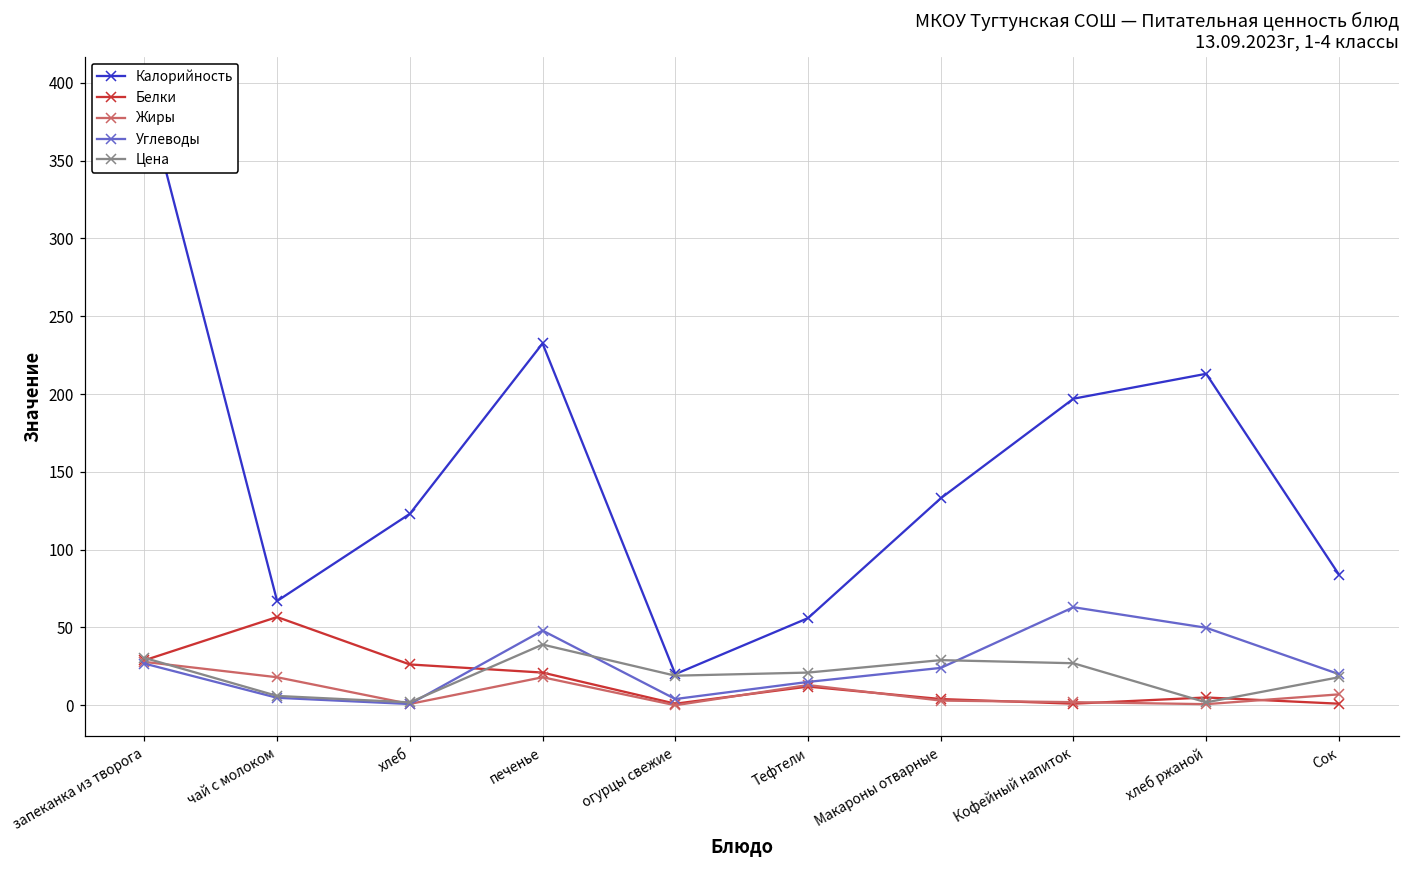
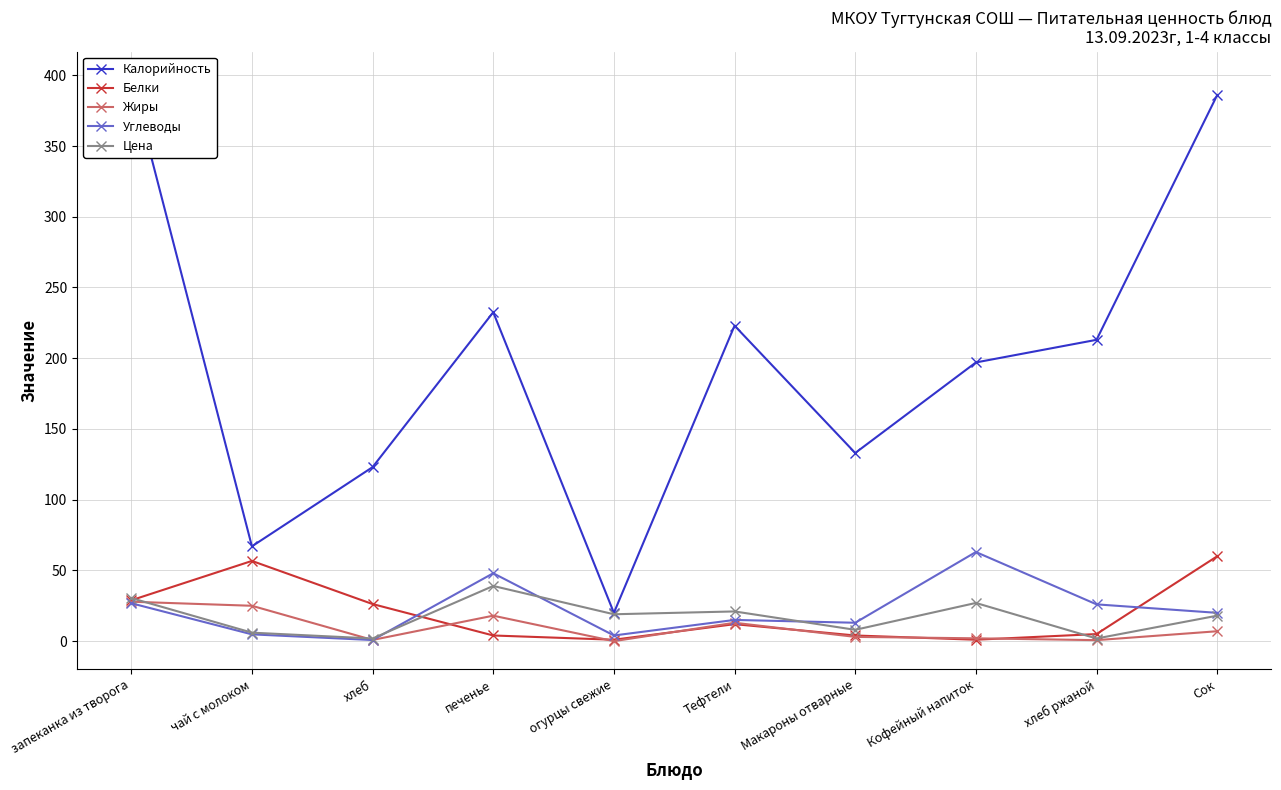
  {
    "Калорийность": {
      "чай с молоком": 67,
      "хлеб": 123,
      "печенье": 233,
-     "Тефтели": 56,
+     "Тефтели": 223,
      "Макароны отварные": 133,
      "Кофейный напиток": 197,
      "хлеб ржаной": 213,
-     "Сок": 84
+     "Сок": 386
    },
    "Белки": {
      "чай с молоком": 57,
      "хлеб": 26,
-     "печенье": 21,
+     "печенье": 4,
      "хлеб ржаной": 5,
-     "Сок": 1
+     "Сок": 60
    },
    "Жиры": {
-     "чай с молоком": 18,
+     "чай с молоком": 25,
      "печенье": 18,
      "Сок": 7
    },
    "Углеводы": {
      "печенье": 48,
      "огурцы свежие": 4,
      "Тефтели": 15,
-     "Макароны отварные": 24,
+     "Макароны отварные": 13,
      "Кофейный напиток": 63,
-     "хлеб ржаной": 50,
+     "хлеб ржаной": 26,
      "Сок": 20
    },
    "Цена": {
      "печенье": 39,
      "Тефтели": 21,
-     "Макароны отварные": 29,
+     "Макароны отварные": 8,
      "Кофейный напиток": 27,
      "Сок": 18
    }
  }
